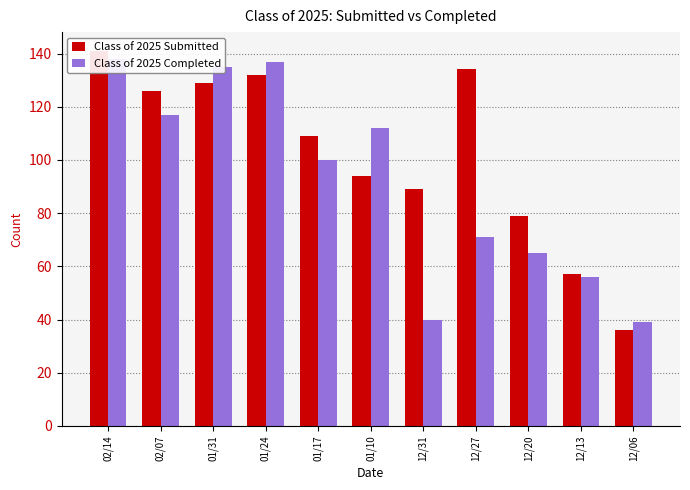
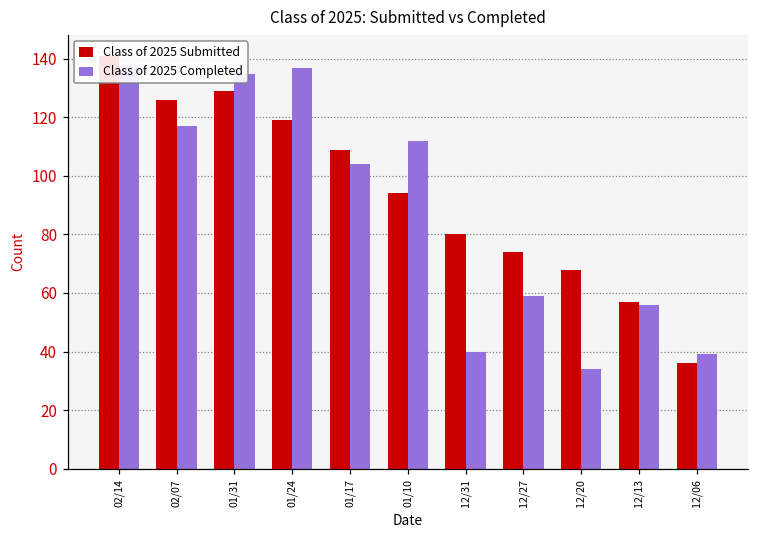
  {
    "Class of 2025 Submitted": {
      "02/07": 126,
      "01/31": 129,
-     "01/24": 132,
+     "01/24": 119,
      "01/17": 109,
      "01/10": 94,
-     "12/31": 89,
-     "12/27": 134,
-     "12/20": 79,
+     "12/31": 80,
+     "12/27": 74,
+     "12/20": 68,
      "12/13": 57,
      "12/06": 36
    },
    "Class of 2025 Completed": {
      "02/07": 117,
      "01/24": 137,
-     "01/17": 100,
+     "01/17": 104,
      "01/10": 112,
      "12/31": 40,
-     "12/27": 71,
-     "12/20": 65,
+     "12/27": 59,
+     "12/20": 34,
      "12/13": 56,
      "12/06": 39
    }
  }
